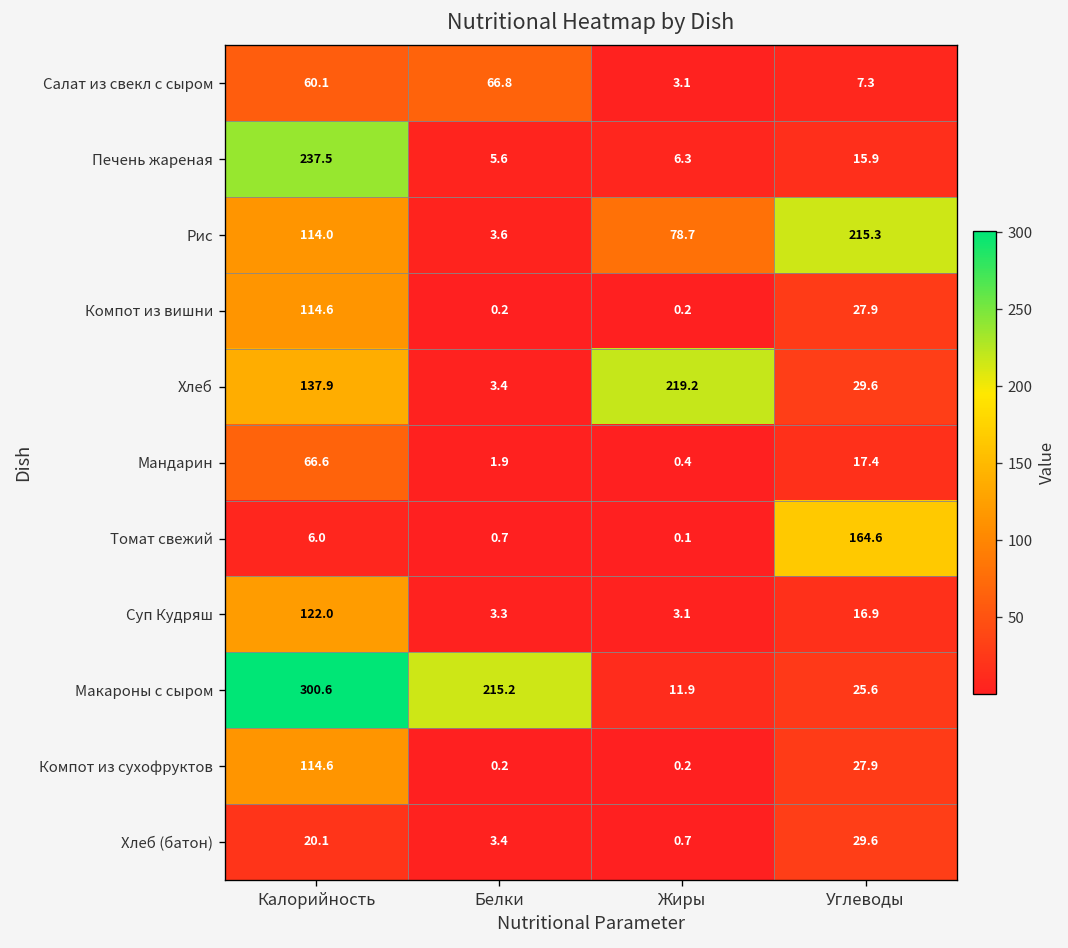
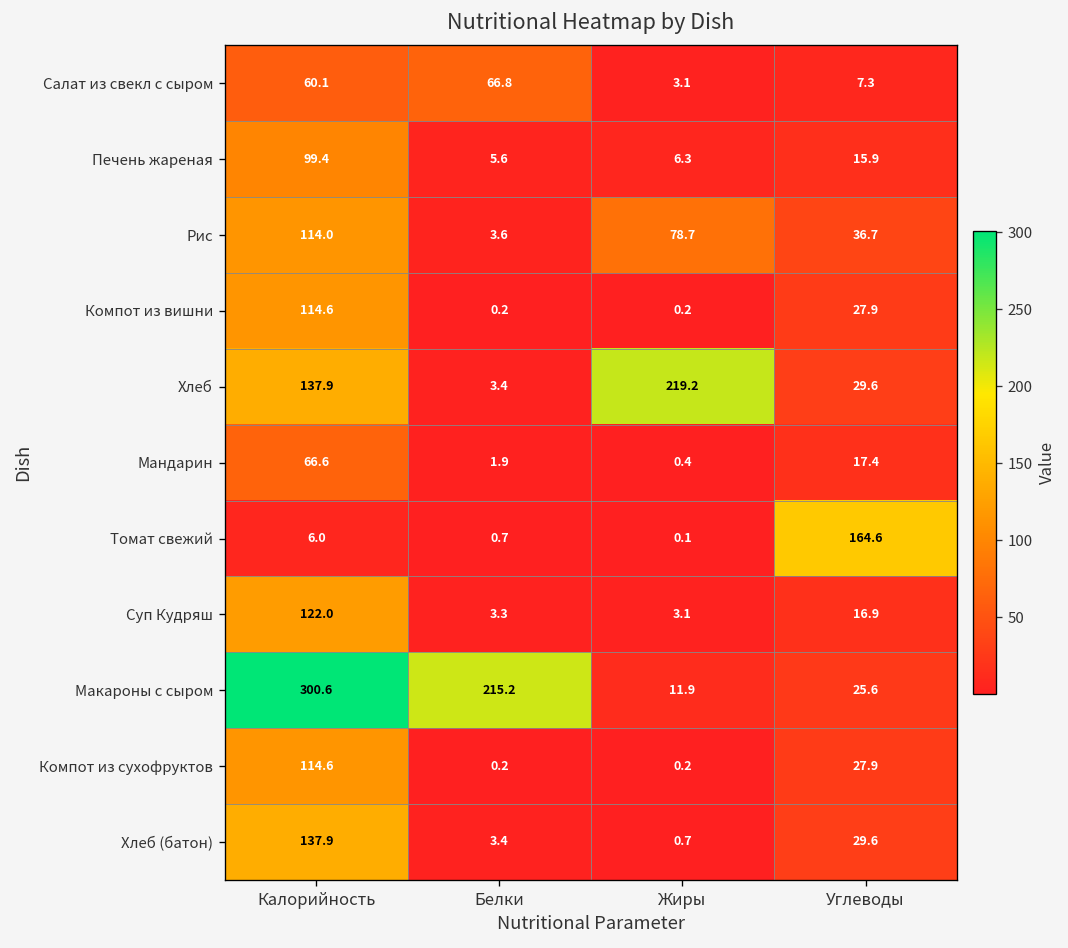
  {
    "Салат из свекл с сыром": {
      "Калорийность": 60.1,
      "Белки": 66.8,
      "Жиры": 3.1,
      "Углеводы": 7.3
    },
    "Печень жареная": {
-     "Калорийность": 237.5,
+     "Калорийность": 99.4,
      "Белки": 5.6,
      "Жиры": 6.3,
      "Углеводы": 15.9
    },
    "Рис": {
      "Калорийность": 114.0,
      "Белки": 3.6,
      "Жиры": 78.7,
-     "Углеводы": 215.3
+     "Углеводы": 36.7
    },
    "Компот из вишни": {
      "Калорийность": 114.6,
      "Белки": 0.2,
      "Жиры": 0.2,
      "Углеводы": 27.9
    },
    "Хлеб": {
      "Калорийность": 137.9,
      "Белки": 3.4,
      "Жиры": 219.2,
      "Углеводы": 29.6
    },
    "Мандарин": {
      "Калорийность": 66.6,
      "Белки": 1.9,
      "Жиры": 0.4,
      "Углеводы": 17.4
    },
    "Томат свежий": {
      "Калорийность": 6.0,
      "Белки": 0.7,
      "Жиры": 0.1,
      "Углеводы": 164.6
    },
    "Суп Кудряш": {
      "Калорийность": 122.0,
      "Белки": 3.3,
      "Жиры": 3.1,
      "Углеводы": 16.9
    },
    "Макароны с сыром": {
      "Калорийность": 300.6,
      "Белки": 215.2,
      "Жиры": 11.9,
      "Углеводы": 25.6
    },
    "Компот из сухофруктов": {
      "Калорийность": 114.6,
      "Белки": 0.2,
      "Жиры": 0.2,
      "Углеводы": 27.9
    },
    "Хлеб (батон)": {
-     "Калорийность": 20.1,
+     "Калорийность": 137.9,
      "Белки": 3.4,
      "Жиры": 0.7,
      "Углеводы": 29.6
    }
  }
